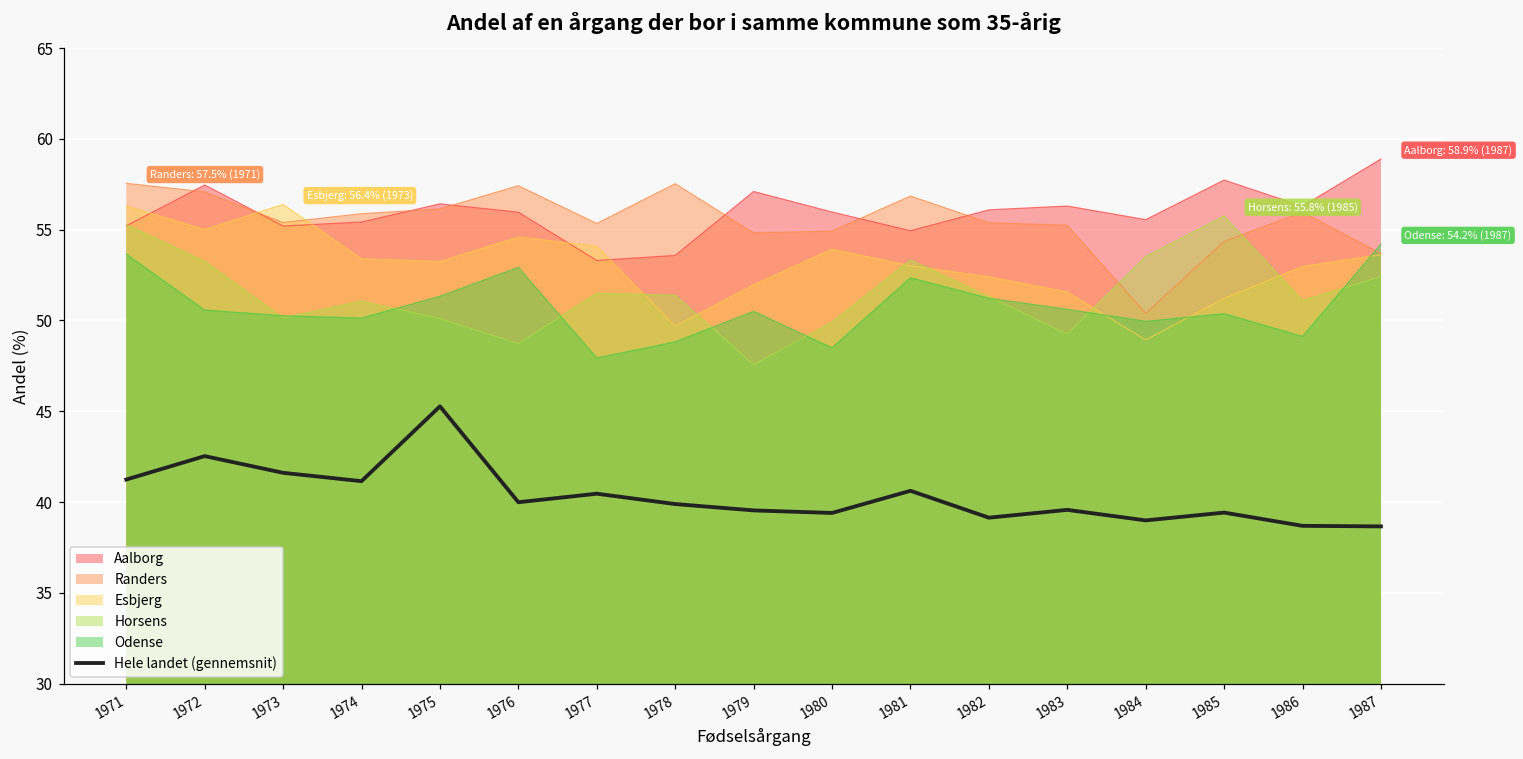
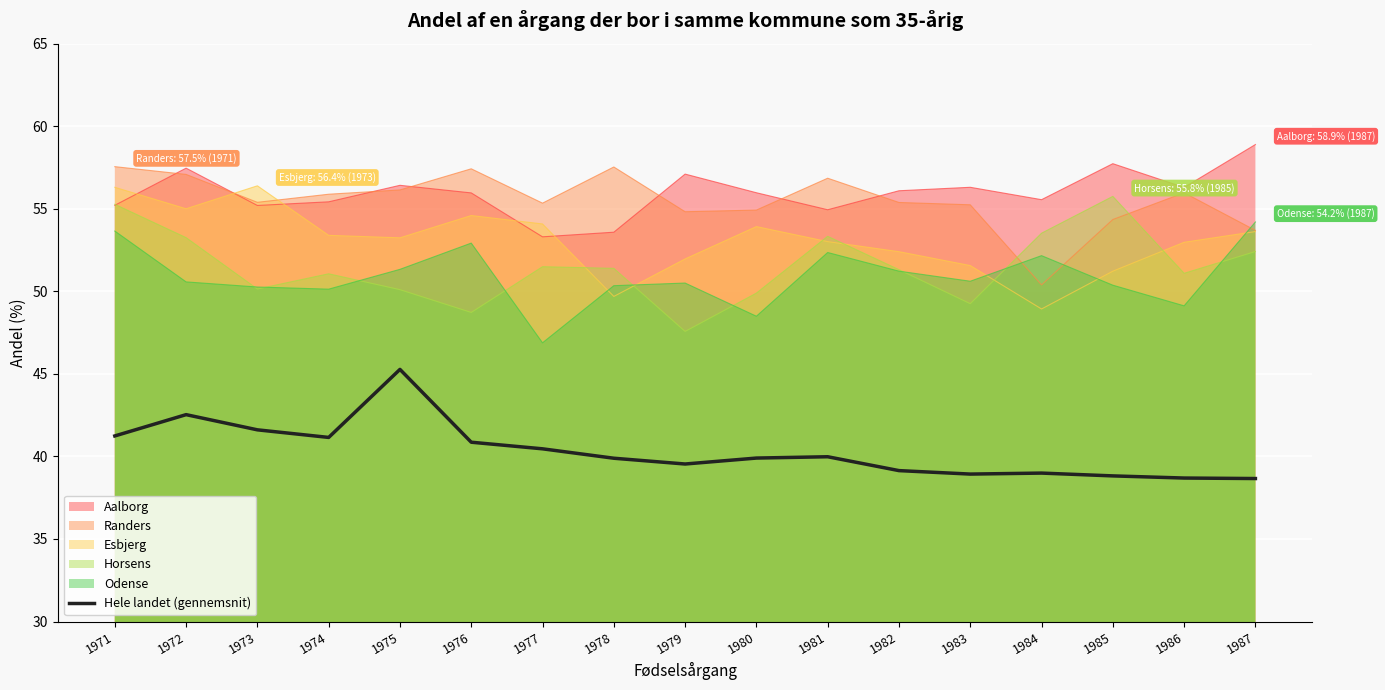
  {
    "Odense": {
      "1971": 53.7,
      "1972": 50.6,
      "1974": 50.1,
      "1975": 51.3,
      "1976": 52.9,
-     "1977": 47.9,
-     "1978": 48.8,
+     "1977": 46.9,
+     "1978": 50.3,
      "1979": 50.5,
      "1980": 48.5,
      "1981": 52.4,
      "1983": 50.6,
-     "1984": 50.0,
+     "1984": 52.2,
      "1985": 50.4,
      "1986": 49.1
    },
    "Hele landet (gennemsnit)": {
      "1971": 41.2,
      "1972": 42.5,
      "1973": 41.6,
      "1974": 41.2,
      "1975": 45.3,
-     "1976": 40.0,
+     "1976": 40.9,
      "1977": 40.5,
      "1978": 39.9,
      "1979": 39.5,
-     "1980": 39.4,
-     "1981": 40.6,
+     "1980": 39.9,
+     "1981": 40.0,
      "1982": 39.1,
-     "1983": 39.6,
+     "1983": 38.9,
      "1984": 39.0,
-     "1985": 39.4,
+     "1985": 38.8,
      "1986": 38.7,
      "1987": 38.7
    }
  }
